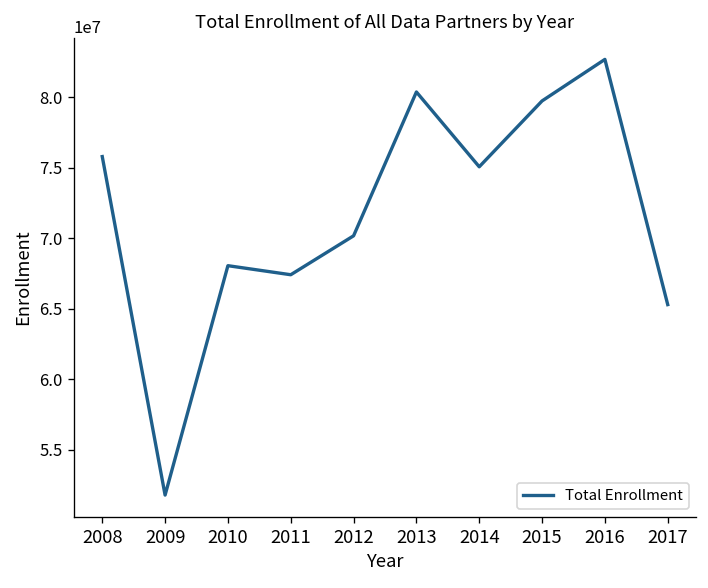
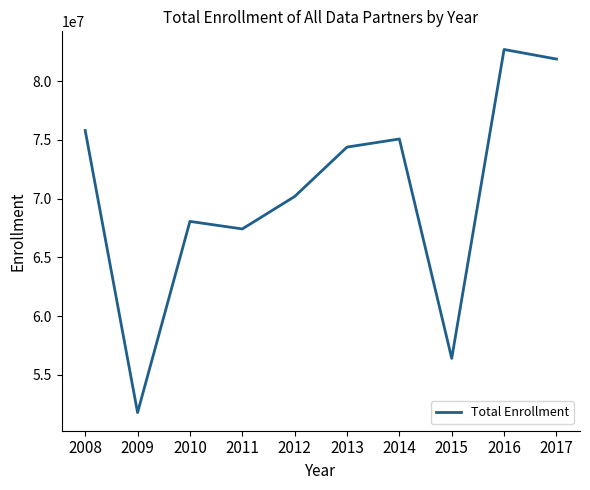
  {
    "2008": 75800000,
    "2009": 51800000,
    "2010": 68100000,
    "2011": 67400000,
    "2012": 70200000,
-   "2013": 80400000,
+   "2013": 74400000,
    "2014": 75100000,
-   "2015": 79700000,
+   "2015": 56400000,
    "2016": 82700000,
-   "2017": 65300000
+   "2017": 81900000
  }
